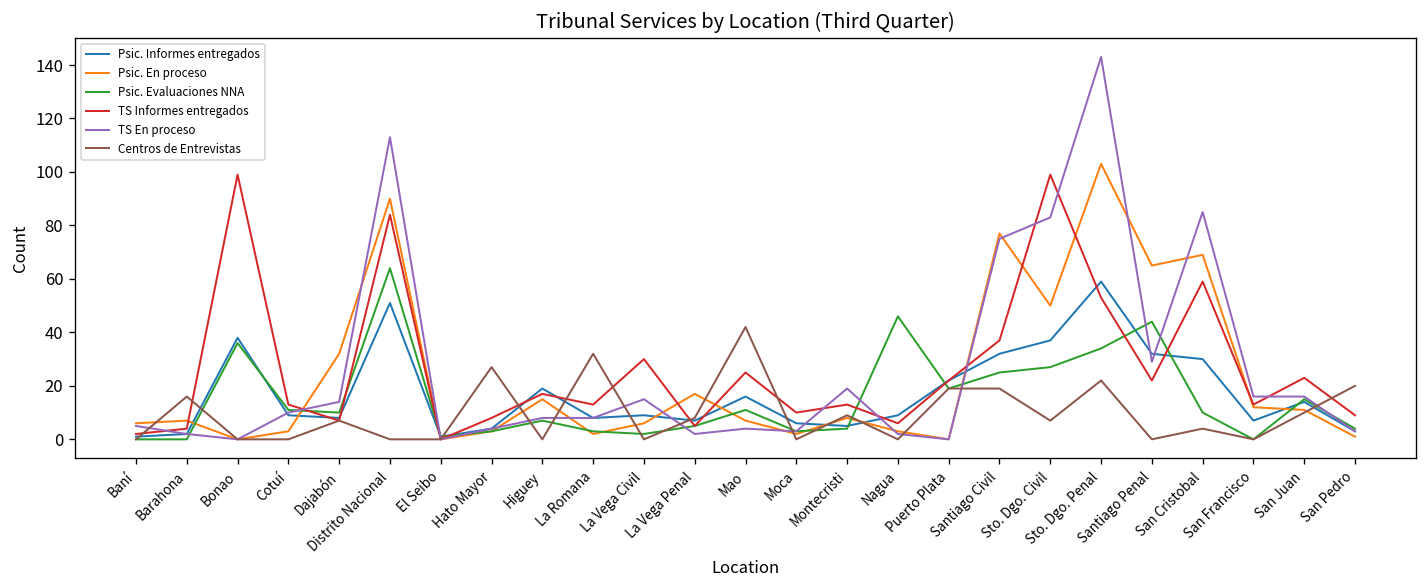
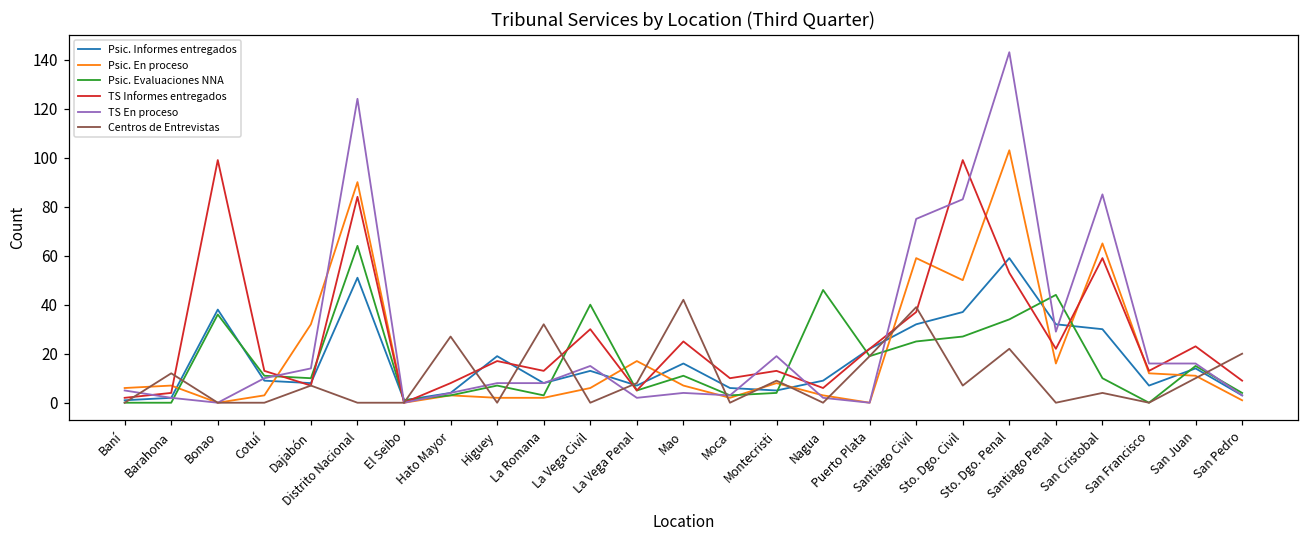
  {
    "Psic. Informes entregados": {
      "Bonao": 38,
      "Distrito Nacional": 51,
      "Higuey": 19,
-     "La Vega Civil": 9,
+     "La Vega Civil": 13,
      "Mao": 16,
      "Moca": 6,
      "Nagua": 9,
      "Santiago Civil": 32,
      "Sto. Dgo. Civil": 37,
      "Sto. Dgo. Penal": 59,
      "Santiago Penal": 32,
      "San Cristobal": 30,
      "San Francisco": 7
    },
    "Psic. En proceso": {
      "Barahona": 7,
      "Cotuí": 3,
      "Dajabón": 32,
      "Distrito Nacional": 90,
-     "Higuey": 15,
+     "Higuey": 2,
      "La Vega Civil": 6,
      "La Vega Penal": 17,
      "Mao": 7,
-     "Santiago Civil": 77,
+     "Santiago Civil": 59,
      "Sto. Dgo. Civil": 50,
      "Sto. Dgo. Penal": 103,
-     "Santiago Penal": 65,
-     "San Cristobal": 69,
+     "Santiago Penal": 16,
+     "San Cristobal": 65,
      "San Pedro": 1
    },
    "Psic. Evaluaciones NNA": {
      "Barahona": 0,
      "Bonao": 36,
      "Dajabón": 10,
      "Distrito Nacional": 64,
-     "La Vega Civil": 2,
+     "La Vega Civil": 40,
      "Mao": 11,
      "Nagua": 46,
      "Santiago Civil": 25,
      "Sto. Dgo. Civil": 27,
      "Sto. Dgo. Penal": 34,
      "Santiago Penal": 44,
      "San Cristobal": 10
    },
    "TS Informes entregados": {
      "Barahona": 4,
      "Bonao": 99,
      "Cotuí": 13,
      "Distrito Nacional": 84,
      "Hato Mayor": 8,
      "Higuey": 17,
      "La Romana": 13,
      "La Vega Civil": 30,
      "Mao": 25,
      "Moca": 10,
      "Montecristi": 13,
      "Nagua": 6,
      "Santiago Civil": 37,
      "Sto. Dgo. Civil": 99,
      "Sto. Dgo. Penal": 53,
      "Santiago Penal": 22,
      "San Cristobal": 59,
      "San Juan": 23,
      "San Pedro": 9
    },
    "TS En proceso": {
      "Dajabón": 14,
-     "Distrito Nacional": 113,
+     "Distrito Nacional": 124,
      "La Vega Civil": 15,
      "La Vega Penal": 2,
      "Mao": 4,
      "Montecristi": 19,
      "Santiago Civil": 75,
      "Sto. Dgo. Civil": 83,
      "Sto. Dgo. Penal": 143,
      "Santiago Penal": 29,
      "San Cristobal": 85,
      "San Francisco": 16
    },
    "Centros de Entrevistas": {
-     "Barahona": 16,
+     "Barahona": 12,
      "Cotuí": 0,
      "Distrito Nacional": 0,
      "Hato Mayor": 27,
      "Higuey": 0,
      "La Romana": 32,
      "La Vega Civil": 0,
      "Mao": 42,
      "Moca": 0,
      "Nagua": 0,
-     "Santiago Civil": 19,
+     "Santiago Civil": 39,
      "Sto. Dgo. Civil": 7,
      "Sto. Dgo. Penal": 22,
      "Santiago Penal": 0,
      "San Cristobal": 4,
      "San Pedro": 20
    }
  }
